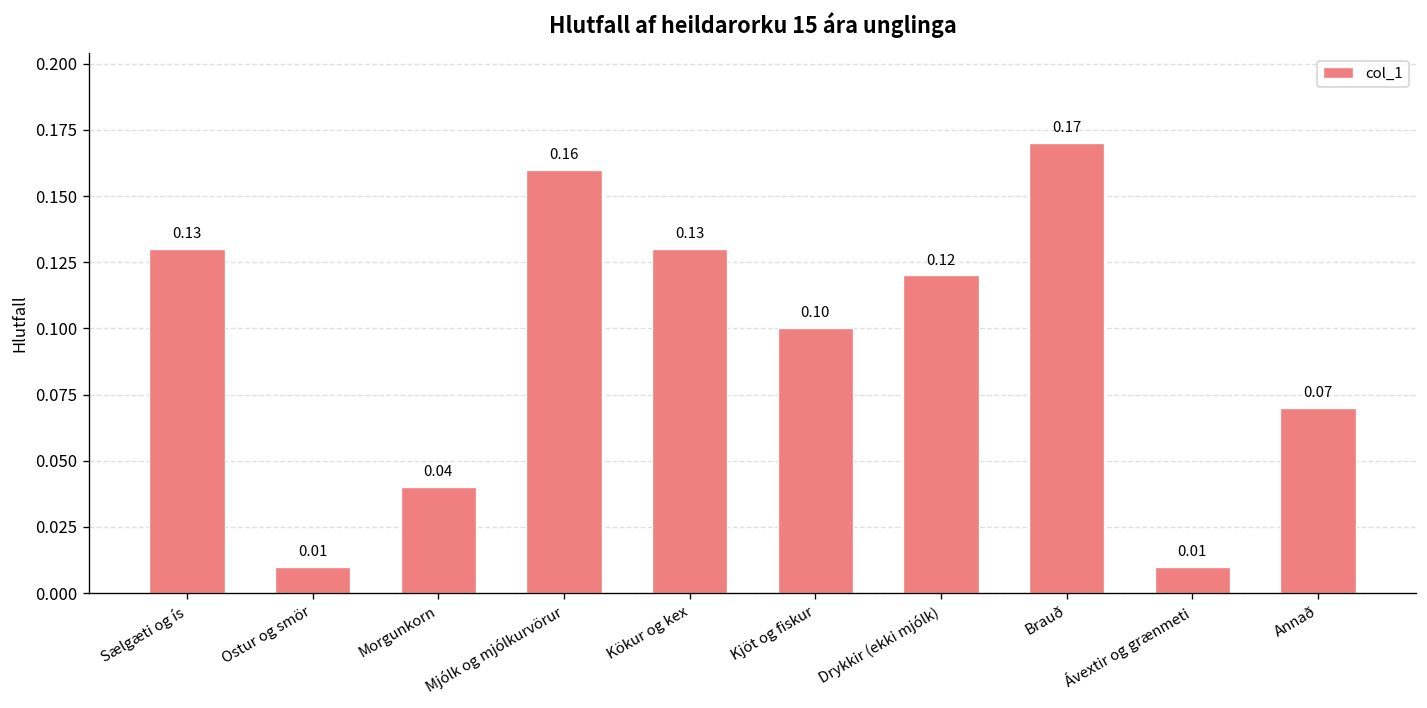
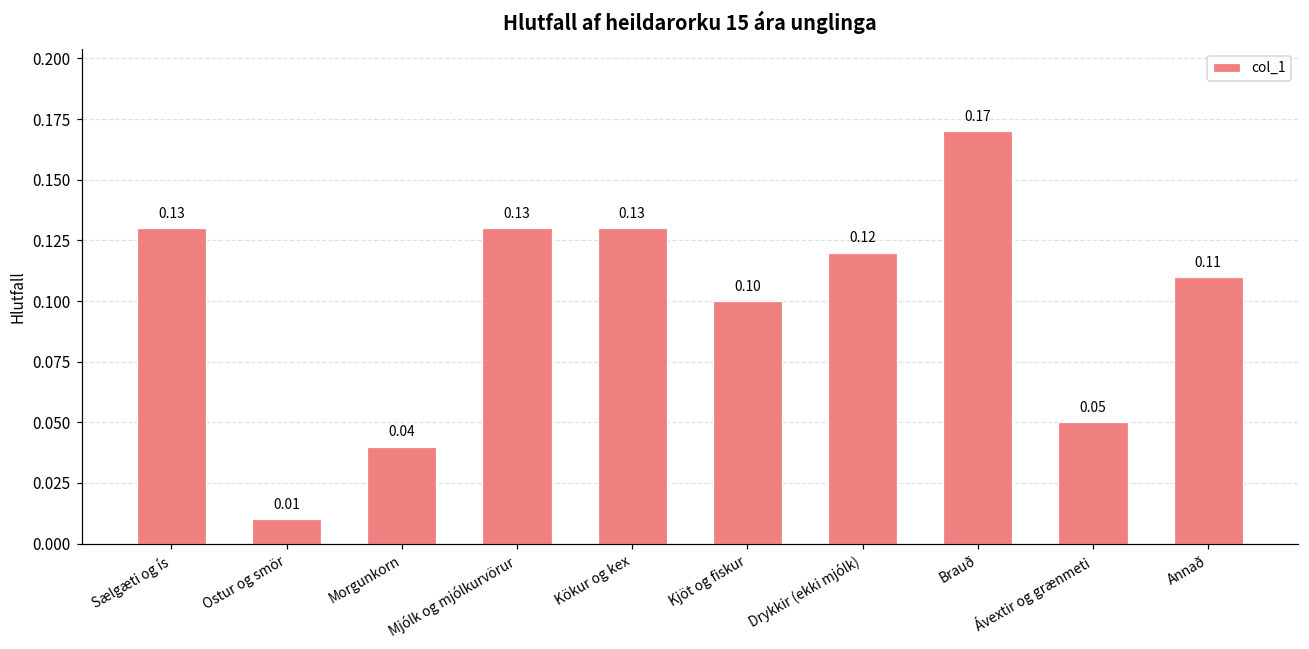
  {
    "Sælgæti og ís": 0.13,
    "Ostur og smör": 0.01,
    "Morgunkorn": 0.04,
-   "Mjólk og mjólkurvörur": 0.16,
+   "Mjólk og mjólkurvörur": 0.13,
    "Kökur og kex": 0.13,
    "Kjöt og fiskur": 0.10,
    "Drykkir (ekki mjólk)": 0.12,
    "Brauð": 0.17,
-   "Ávextir og grænmeti": 0.01,
-   "Annað": 0.07
+   "Ávextir og grænmeti": 0.05,
+   "Annað": 0.11
  }
